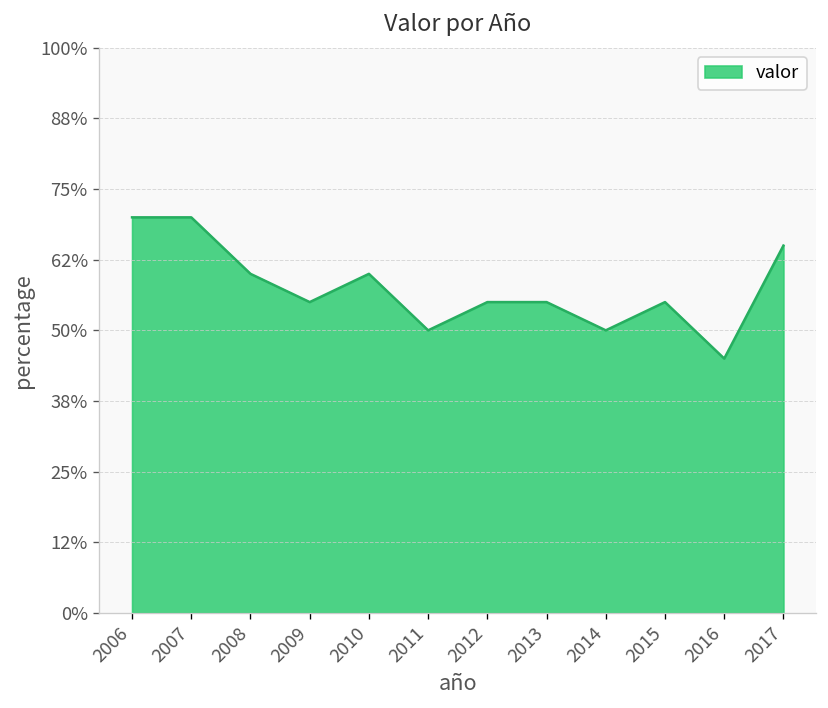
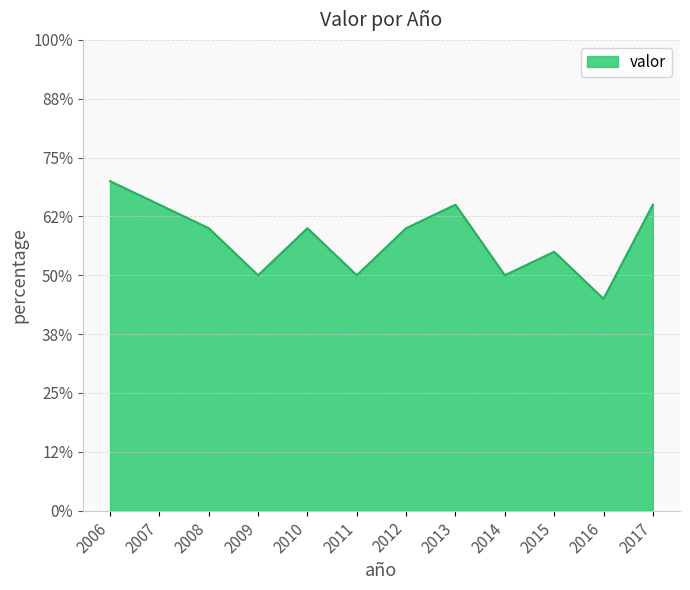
  {
    "2006": "70%",
-   "2007": "70%",
+   "2007": "65%",
    "2008": "60%",
-   "2009": "55%",
+   "2009": "50%",
    "2010": "60%",
    "2011": "50%",
-   "2012": "55%",
-   "2013": "55%",
+   "2012": "60%",
+   "2013": "65%",
    "2014": "50%",
    "2015": "55%",
    "2016": "45%",
    "2017": "65%"
  }
